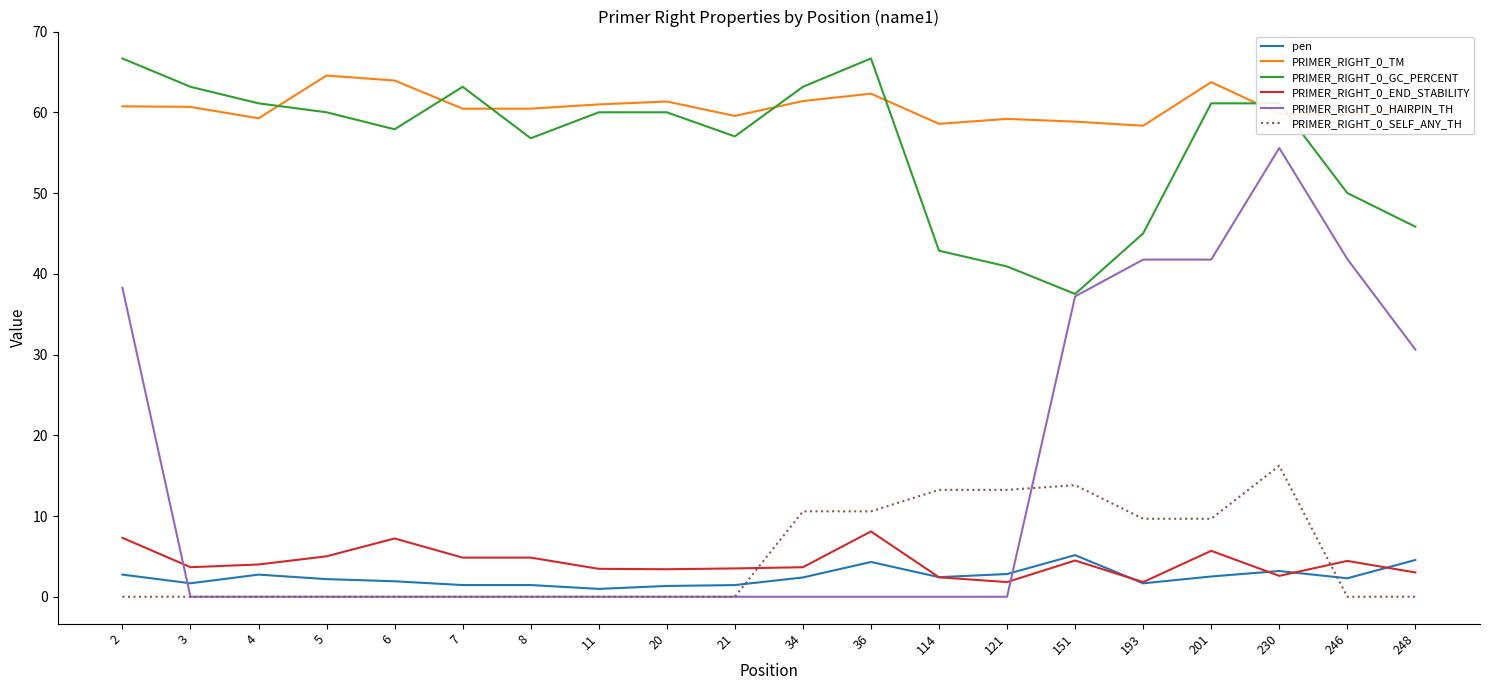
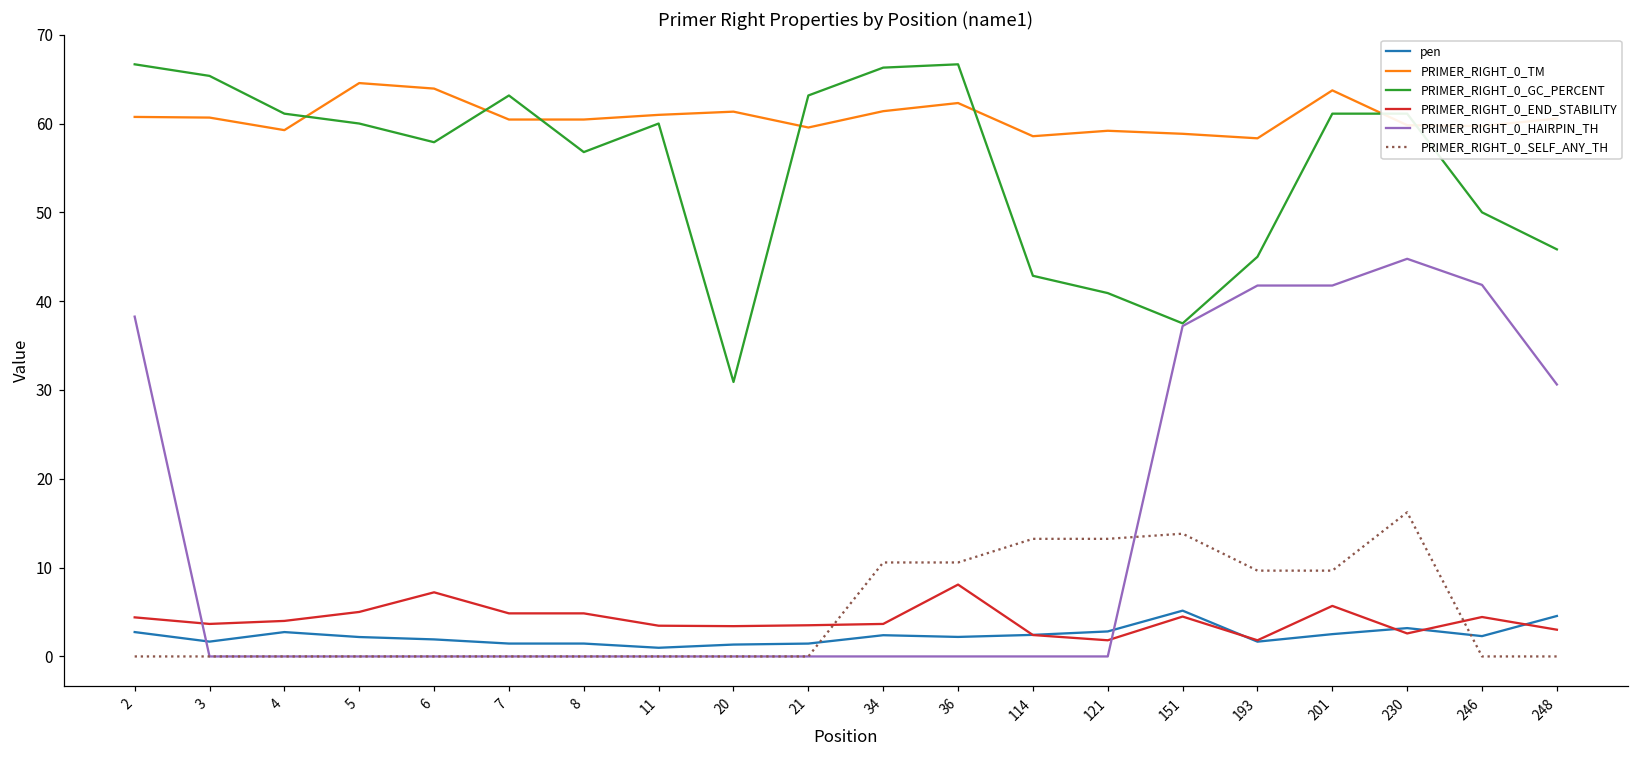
  {
    "pen": {
      "2": 3,
      "3": 2,
      "4": 3,
      "5": 2,
      "6": 2,
      "7": 1,
      "8": 1,
      "11": 1,
      "20": 1,
      "21": 1,
      "34": 2,
-     "36": 4,
+     "36": 2,
      "121": 3,
      "151": 5,
      "201": 3,
      "230": 3,
      "246": 2,
      "248": 5
    },
    "PRIMER_RIGHT_0_TM": {
      "2": 61,
      "3": 61,
      "4": 59,
      "5": 65,
      "6": 64,
      "7": 60,
      "8": 60,
      "11": 61,
      "20": 61,
      "21": 60,
      "34": 61,
      "36": 62,
      "114": 59,
      "121": 59,
      "151": 59,
      "193": 58,
      "201": 64
    },
    "PRIMER_RIGHT_0_GC_PERCENT": {
      "2": 67,
-     "3": 63,
+     "3": 65,
      "4": 61,
      "5": 60,
      "6": 58,
      "7": 63,
      "8": 57,
      "11": 60,
-     "20": 60,
-     "21": 57,
-     "34": 63,
+     "20": 31,
+     "21": 63,
+     "34": 66,
      "36": 67,
      "114": 43,
      "121": 41,
      "193": 45,
      "201": 61,
      "246": 50,
      "248": 46
    },
    "PRIMER_RIGHT_0_END_STABILITY": {
-     "2": 7,
+     "2": 4,
      "3": 4,
      "4": 4,
      "5": 5,
      "6": 7,
      "7": 5,
      "8": 5,
      "11": 3,
      "20": 3,
      "21": 4,
      "34": 4,
      "36": 8,
      "121": 2,
      "151": 4,
      "201": 6,
      "230": 3,
      "246": 4,
      "248": 3
    },
    "PRIMER_RIGHT_0_HAIRPIN_TH": {
      "2": 38,
      "34": 0,
      "36": 0,
      "114": 0,
      "121": 0,
      "193": 42,
      "201": 42,
-     "230": 56,
+     "230": 45,
      "246": 42,
      "248": 31
    },
    "PRIMER_RIGHT_0_SELF_ANY_TH": {
      "2": 0,
      "34": 11,
      "36": 11,
      "114": 13,
      "121": 13,
      "151": 14,
      "193": 10,
      "201": 10,
      "230": 16,
      "246": 0,
      "248": 0
    }
  }
